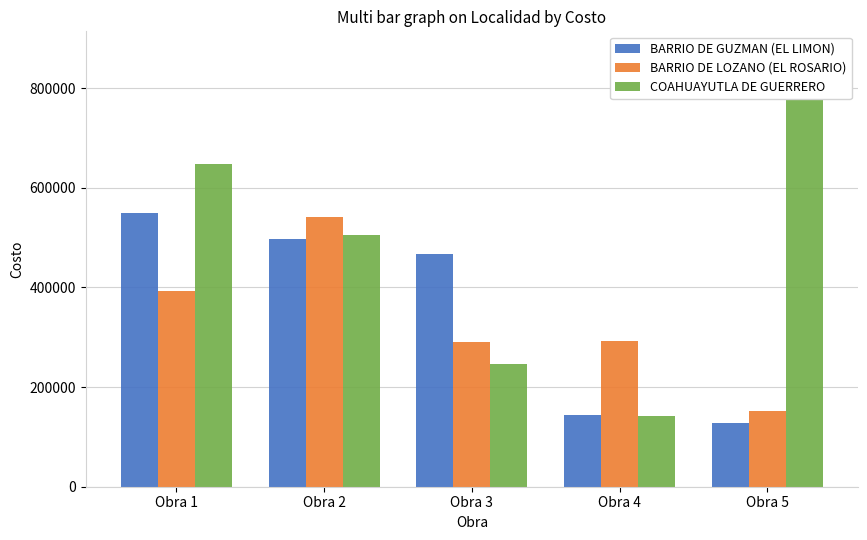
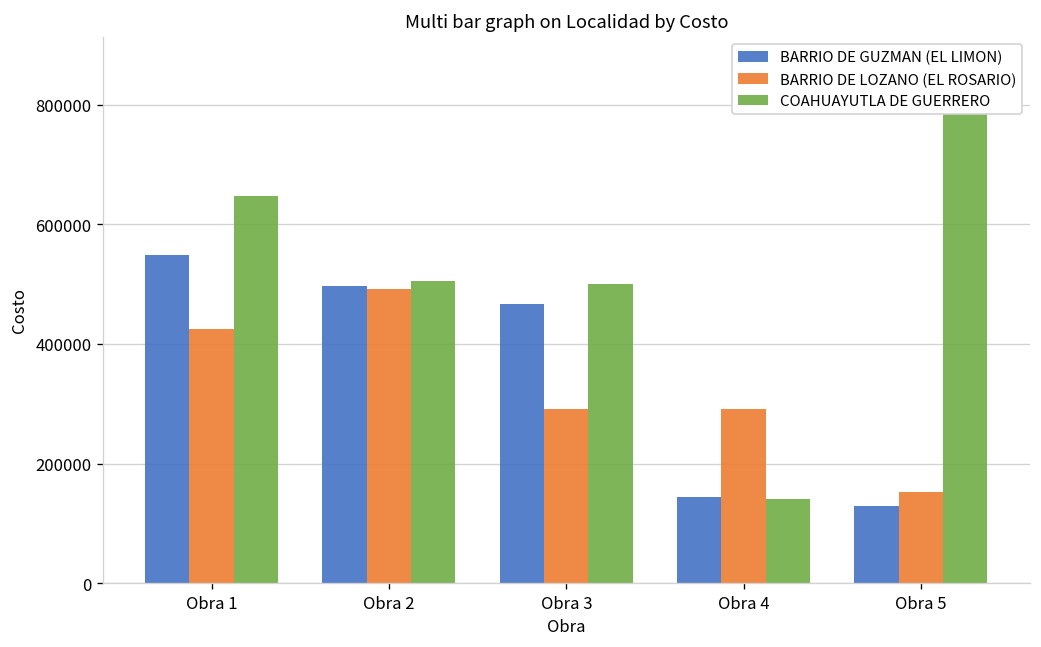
  {
    "BARRIO DE GUZMAN (EL LIMON)": {
      "Obra 1": 550000,
      "Obra 2": 500000,
      "Obra 3": 470000,
      "Obra 4": 140000,
      "Obra 5": 130000
    },
    "BARRIO DE LOZANO (EL ROSARIO)": {
-     "Obra 1": 390000,
-     "Obra 2": 540000,
+     "Obra 1": 430000,
+     "Obra 2": 490000,
      "Obra 3": 290000,
      "Obra 4": 290000,
      "Obra 5": 150000
    },
    "COAHUAYUTLA DE GUERRERO": {
      "Obra 1": 650000,
      "Obra 2": 510000,
-     "Obra 3": 250000,
+     "Obra 3": 500000,
      "Obra 4": 140000
    }
  }
